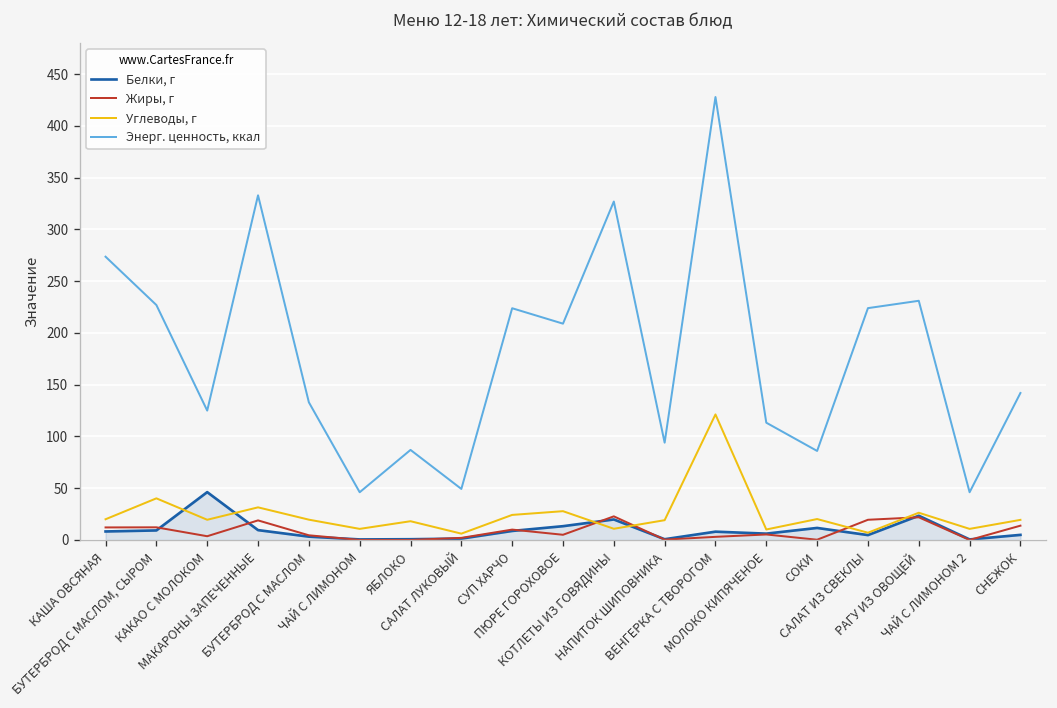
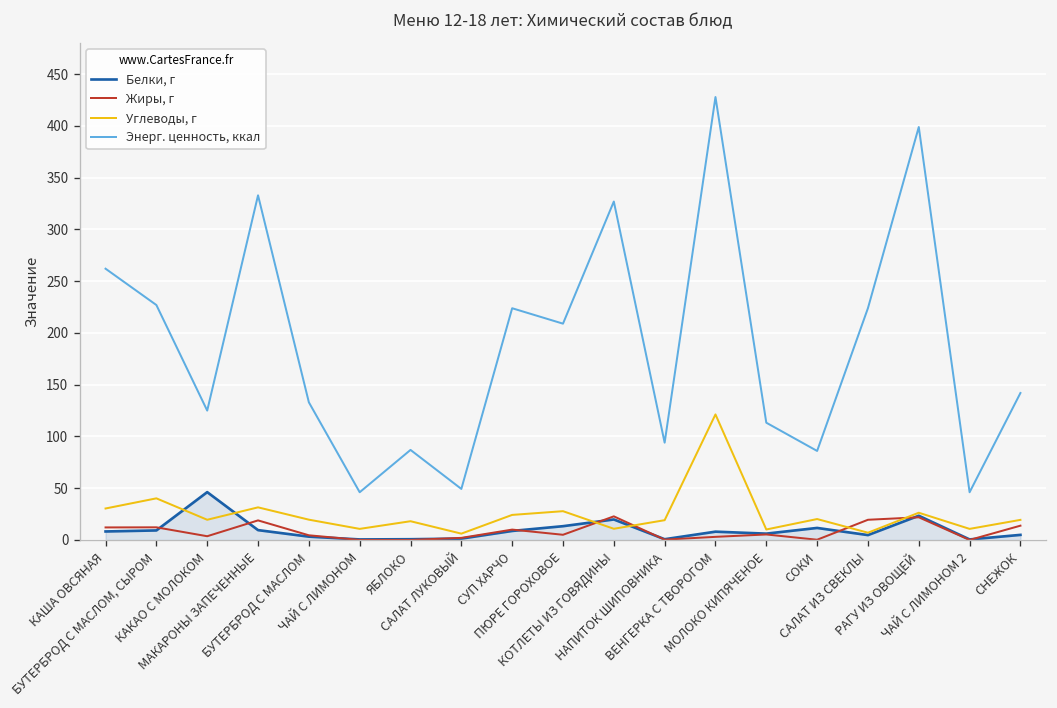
  {
    "Белки, г": {
      "КАША ОВСЯНАЯ": 10,
      "БУТЕРБРОД С МАСЛОМ, СЫРОМ": 10,
      "КАКАО С МОЛОКОМ": 50,
      "МАКАРОНЫ ЗАПЕЧЕННЫЕ": 10,
      "ПЮРЕ ГОРОХОВОЕ": 10,
      "КОТЛЕТЫ ИЗ ГОВЯДИНЫ": 20,
      "ВЕНГЕРКА С ТВОРОГОМ": 10,
      "СОКИ": 10,
      "СНЕЖОК": 0
    },
    "Жиры, г": {
      "КАША ОВСЯНАЯ": 10,
      "БУТЕРБРОД С МАСЛОМ, СЫРОМ": 10,
      "КАКАО С МОЛОКОМ": 0,
      "МАКАРОНЫ ЗАПЕЧЕННЫЕ": 20,
      "ПЮРЕ ГОРОХОВОЕ": 10,
      "КОТЛЕТЫ ИЗ ГОВЯДИНЫ": 20,
      "ВЕНГЕРКА С ТВОРОГОМ": 0,
      "СОКИ": 0,
      "САЛАТ ИЗ СВЕКЛЫ": 20,
      "СНЕЖОК": 10
    },
    "Углеводы, г": {
-     "КАША ОВСЯНАЯ": 20,
+     "КАША ОВСЯНАЯ": 30,
      "БУТЕРБРОД С МАСЛОМ, СЫРОМ": 40,
      "КАКАО С МОЛОКОМ": 20,
      "МАКАРОНЫ ЗАПЕЧЕННЫЕ": 30,
      "БУТЕРБРОД С МАСЛОМ": 20,
      "ЧАЙ С ЛИМОНОМ": 10,
      "ЯБЛОКО": 20,
      "САЛАТ ЛУКОВЫЙ": 10,
      "СУП ХАРЧО": 20,
      "ПЮРЕ ГОРОХОВОЕ": 30,
      "КОТЛЕТЫ ИЗ ГОВЯДИНЫ": 10,
      "НАПИТОК ШИПОВНИКА": 20,
      "ВЕНГЕРКА С ТВОРОГОМ": 120,
      "МОЛОКО КИПЯЧЕНОЕ": 10,
      "СОКИ": 20,
      "ЧАЙ С ЛИМОНОМ 2": 10,
      "СНЕЖОК": 20
    },
    "Энерг. ценность, ккал": {
-     "КАША ОВСЯНАЯ": 270,
+     "КАША ОВСЯНАЯ": 260,
      "БУТЕРБРОД С МАСЛОМ, СЫРОМ": 230,
      "КАКАО С МОЛОКОМ": 130,
      "МАКАРОНЫ ЗАПЕЧЕННЫЕ": 330,
      "БУТЕРБРОД С МАСЛОМ": 130,
      "ЧАЙ С ЛИМОНОМ": 50,
      "ЯБЛОКО": 90,
      "САЛАТ ЛУКОВЫЙ": 50,
      "СУП ХАРЧО": 220,
      "ПЮРЕ ГОРОХОВОЕ": 210,
      "КОТЛЕТЫ ИЗ ГОВЯДИНЫ": 330,
      "НАПИТОК ШИПОВНИКА": 90,
      "ВЕНГЕРКА С ТВОРОГОМ": 430,
      "МОЛОКО КИПЯЧЕНОЕ": 110,
      "СОКИ": 90,
      "САЛАТ ИЗ СВЕКЛЫ": 220,
-     "РАГУ ИЗ ОВОЩЕЙ": 230,
+     "РАГУ ИЗ ОВОЩЕЙ": 400,
      "ЧАЙ С ЛИМОНОМ 2": 50,
      "СНЕЖОК": 140
    }
  }
